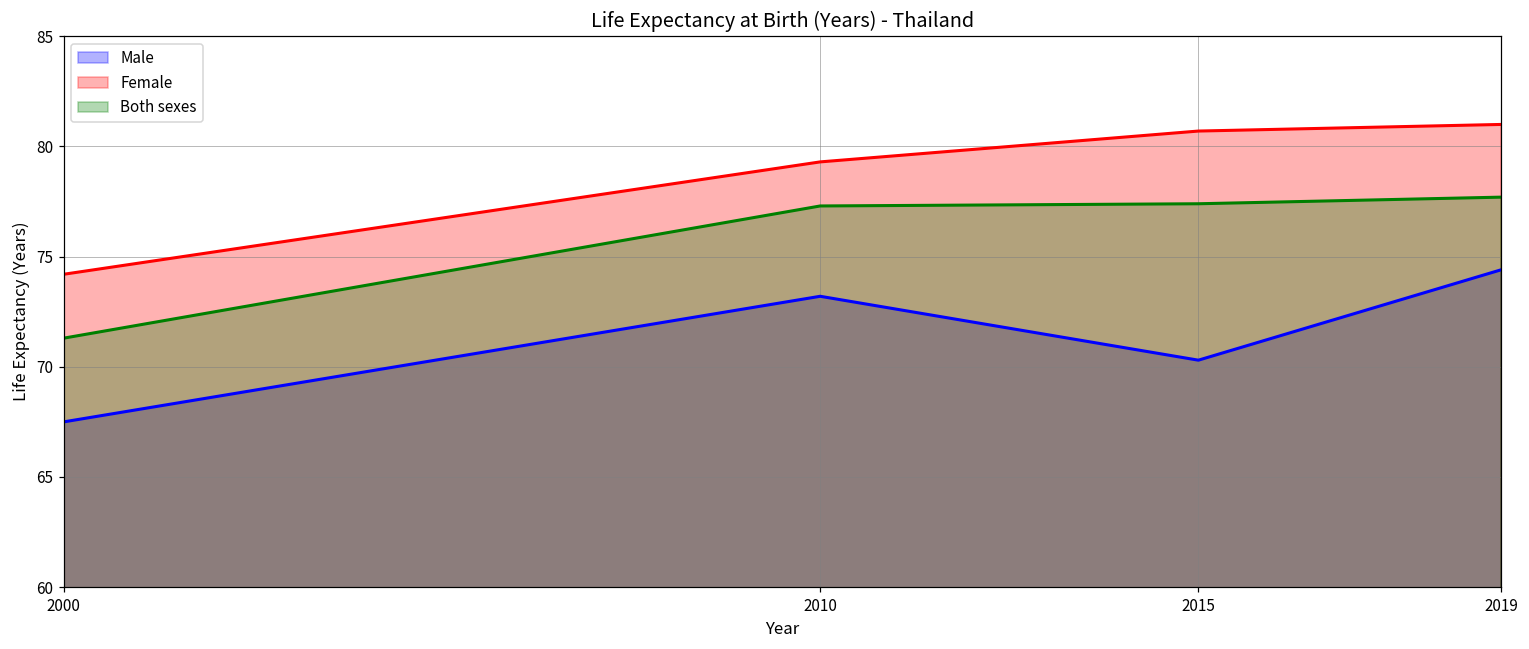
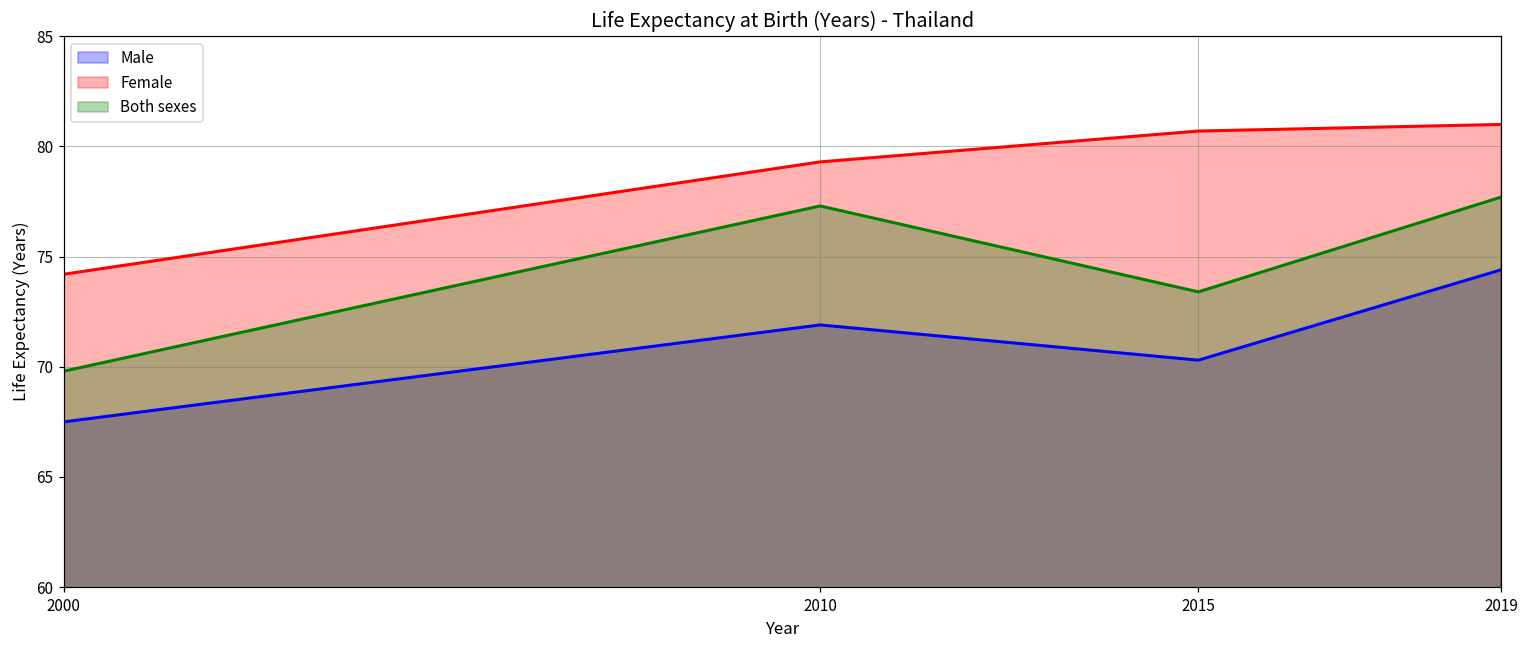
  {
    "Male": {
      "2000": 67.5,
-     "2010": 73.2,
+     "2010": 71.9,
      "2015": 70.3,
      "2019": 74.4
    },
    "Female": {
      "2000": 74.2,
      "2010": 79.3,
      "2015": 80.7,
      "2019": 81.0
    },
    "Both sexes": {
-     "2000": 71.3,
+     "2000": 69.8,
      "2010": 77.3,
-     "2015": 77.4,
+     "2015": 73.4,
      "2019": 77.7
    }
  }
